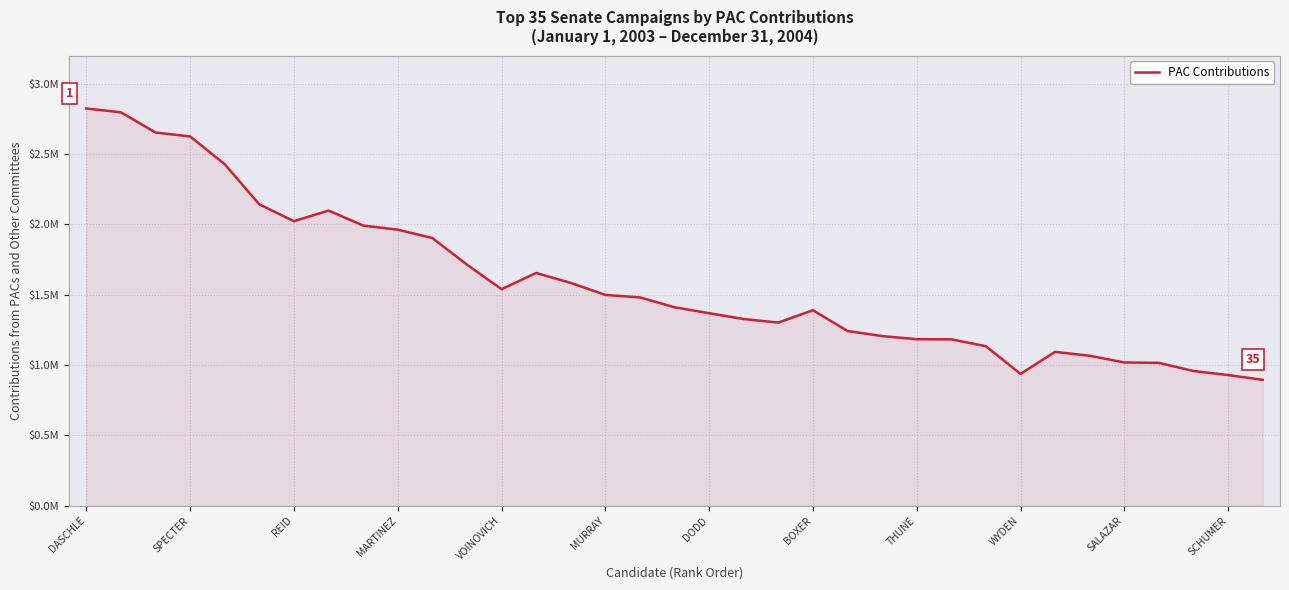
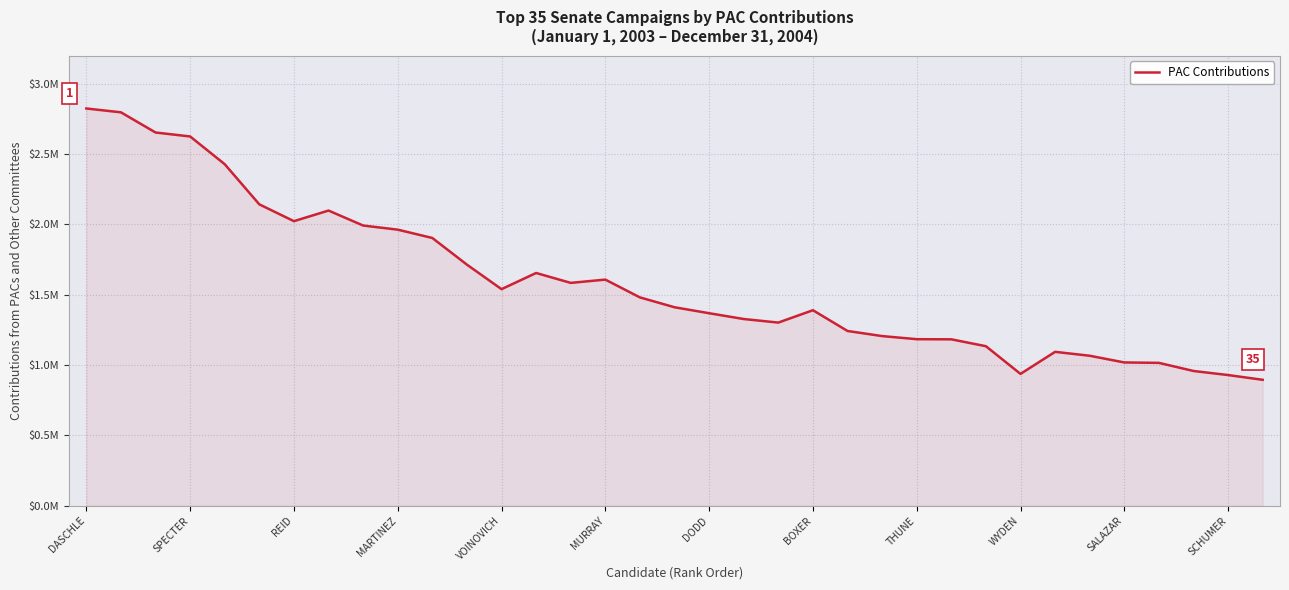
  {
    "SPECTER": "$2620000",
    "REID": "$2020000",
    "MARTINEZ": "$1960000",
    "VOINOVICH": "$1540000",
-   "MURRAY": "$1500000",
+   "MURRAY": "$1610000",
    "DODD": "$1370000",
    "BOXER": "$1390000",
    "THUNE": "$1180000",
    "WYDEN": "$940000",
    "SALAZAR": "$1020000",
    "SCHUMER": "$930000"
  }
